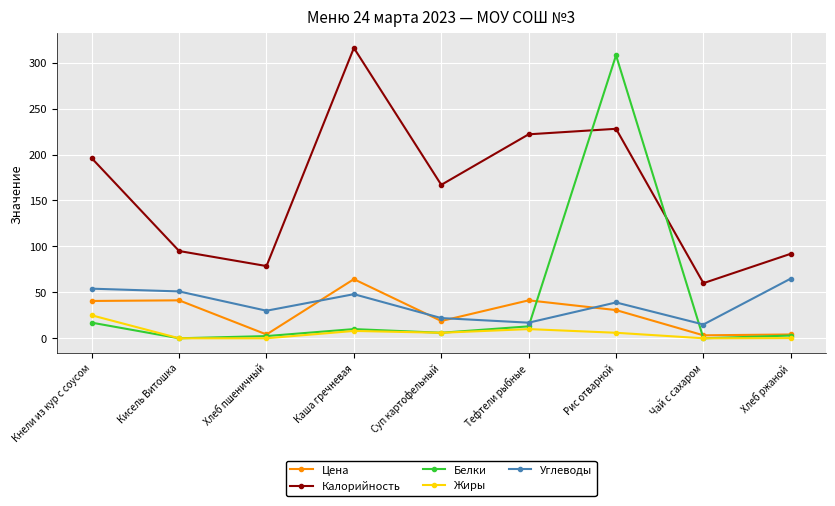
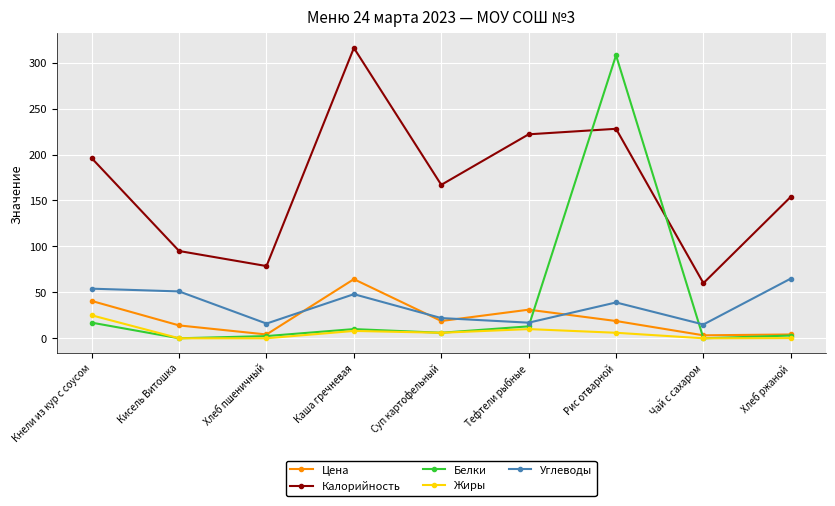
  {
    "Цена": {
      "Кнели из кур с соусом": 40,
-     "Кисель Витошка": 40,
+     "Кисель Витошка": 10,
      "Каша гречневая": 60,
      "Суп картофельный": 20,
-     "Тефтели рыбные": 40,
-     "Рис отварной": 30,
+     "Тефтели рыбные": 30,
+     "Рис отварной": 20,
      "Чай с сахаром": 0
    },
    "Калорийность": {
      "Кнели из кур с соусом": 200,
      "Кисель Витошка": 100,
      "Хлеб пшеничный": 80,
      "Каша гречневая": 320,
      "Суп картофельный": 170,
      "Тефтели рыбные": 220,
      "Рис отварной": 230,
      "Чай с сахаром": 60,
-     "Хлеб ржаной": 90
+     "Хлеб ржаной": 150
    },
    "Белки": {
      "Кнели из кур с соусом": 20,
      "Тефтели рыбные": 10,
      "Рис отварной": 310
    },
    "Жиры": {
      "Кнели из кур с соусом": 30,
      "Тефтели рыбные": 10,
      "Рис отварной": 10,
      "Хлеб ржаной": 0
    },
    "Углеводы": {
      "Кнели из кур с соусом": 50,
      "Кисель Витошка": 50,
-     "Хлеб пшеничный": 30,
+     "Хлеб пшеничный": 20,
      "Каша гречневая": 50,
      "Суп картофельный": 20,
      "Тефтели рыбные": 20,
      "Рис отварной": 40,
      "Чай с сахаром": 20,
      "Хлеб ржаной": 70
    }
  }
